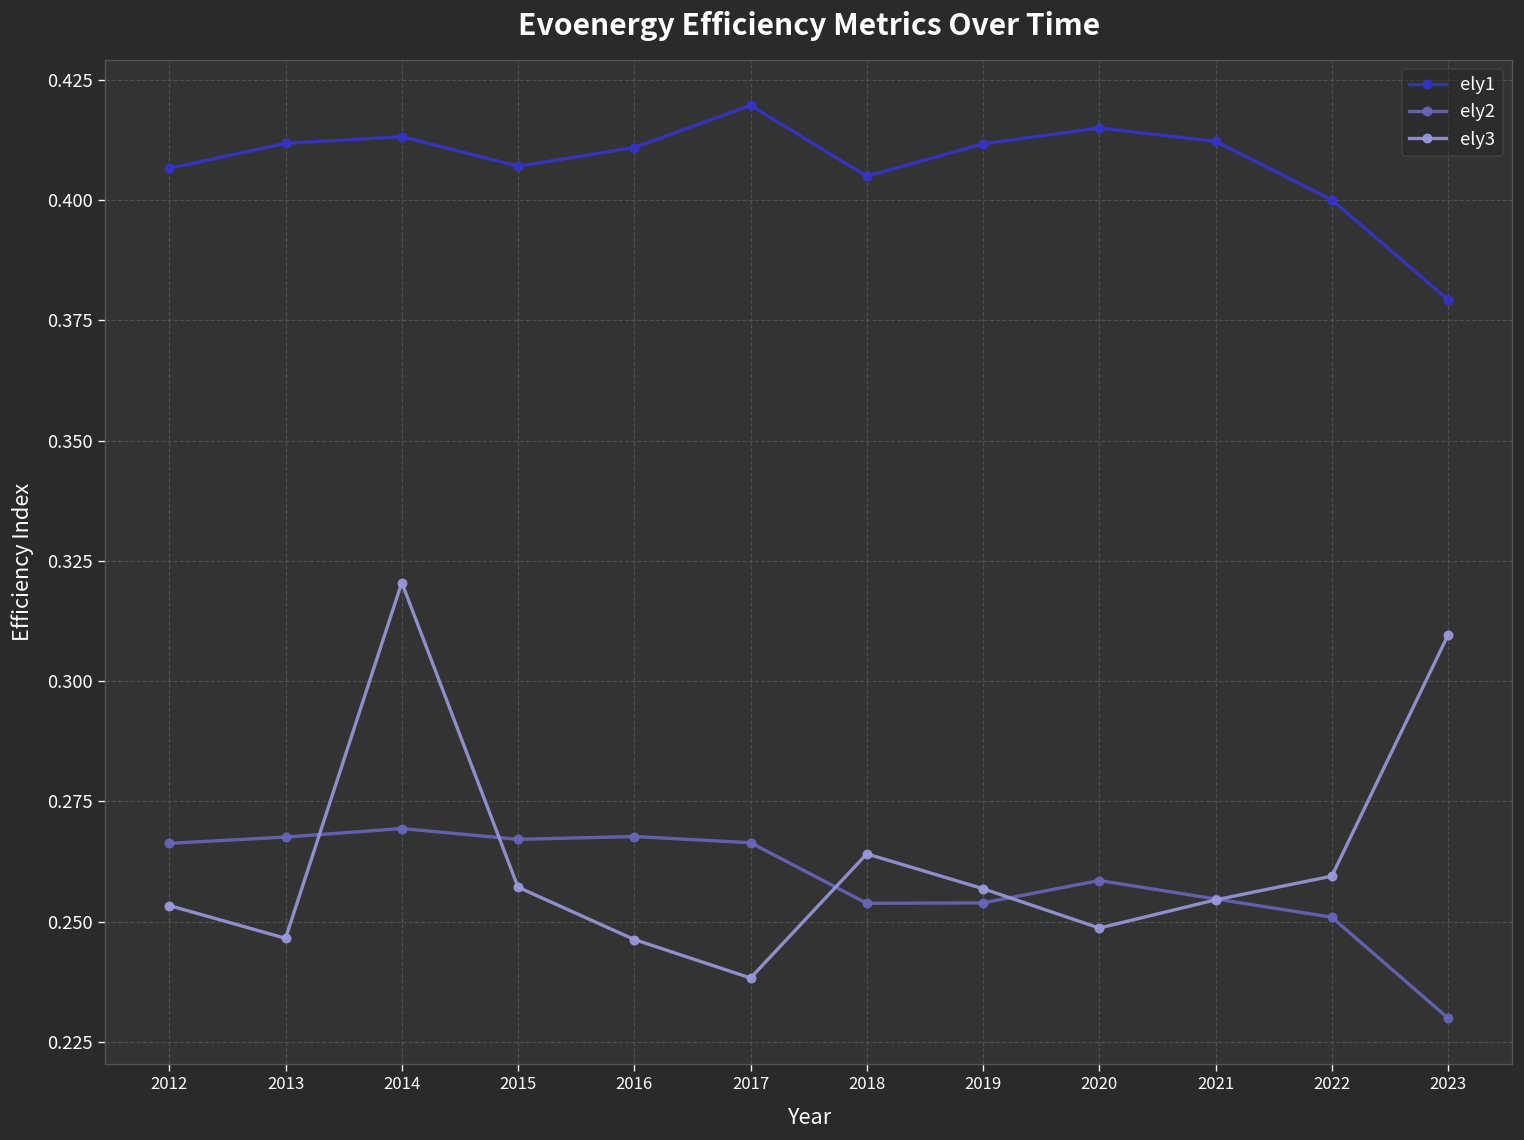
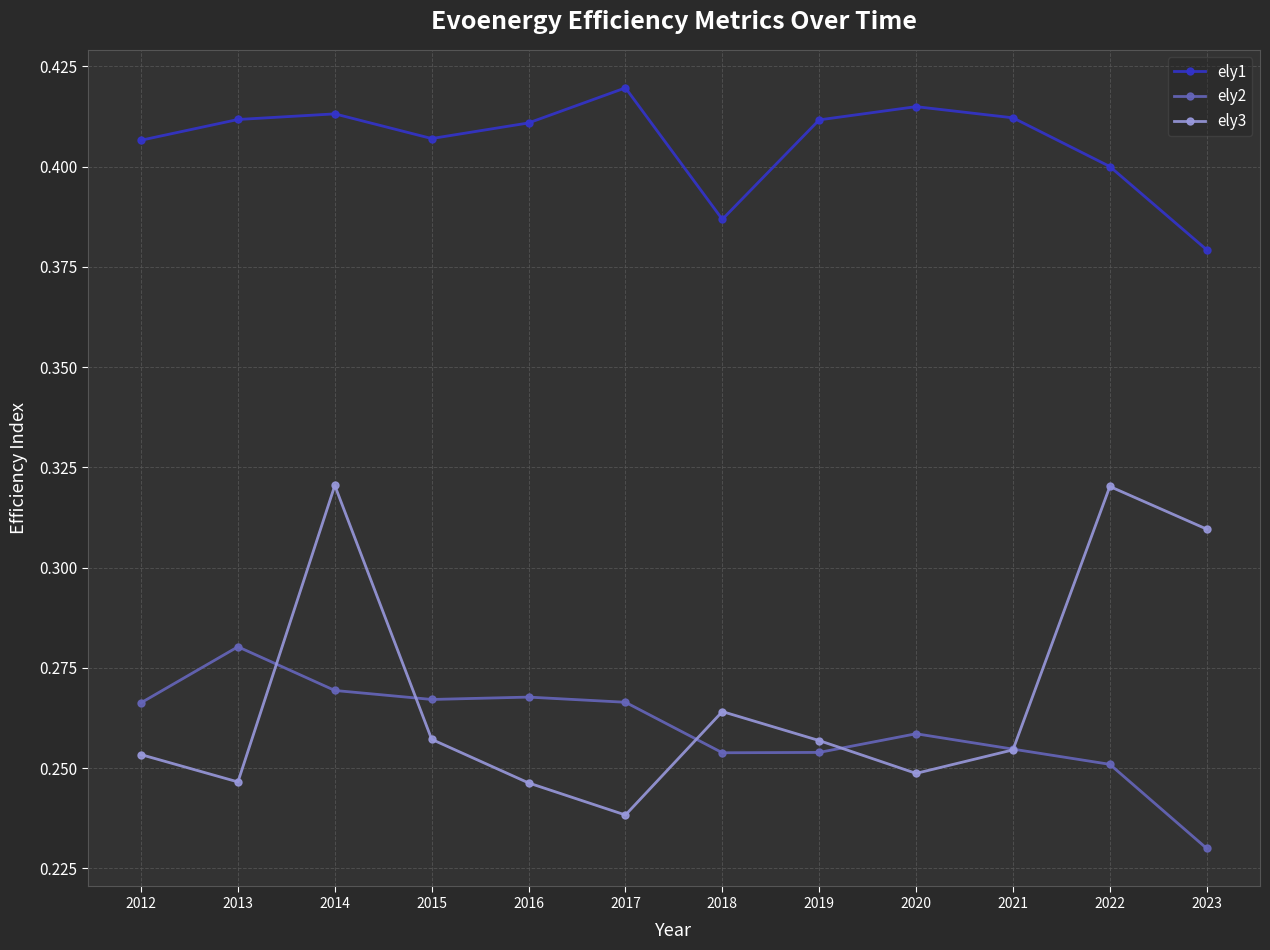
  {
    "ely1": {
      "2012": 0.407,
      "2013": 0.412,
      "2014": 0.413,
      "2015": 0.407,
      "2016": 0.411,
      "2017": 0.420,
-     "2018": 0.405,
+     "2018": 0.387,
      "2019": 0.412,
      "2020": 0.415,
      "2021": 0.412,
      "2022": 0.400,
      "2023": 0.379
    },
    "ely2": {
      "2012": 0.266,
-     "2013": 0.268,
+     "2013": 0.280,
      "2014": 0.269,
      "2015": 0.267,
      "2016": 0.268,
      "2017": 0.266,
      "2018": 0.254,
      "2019": 0.254,
      "2020": 0.259,
      "2022": 0.251,
      "2023": 0.230
    },
    "ely3": {
      "2012": 0.253,
      "2013": 0.247,
      "2014": 0.320,
      "2015": 0.257,
      "2016": 0.246,
      "2017": 0.238,
      "2018": 0.264,
      "2019": 0.257,
      "2020": 0.249,
-     "2022": 0.259,
+     "2022": 0.320,
      "2023": 0.310
    }
  }
